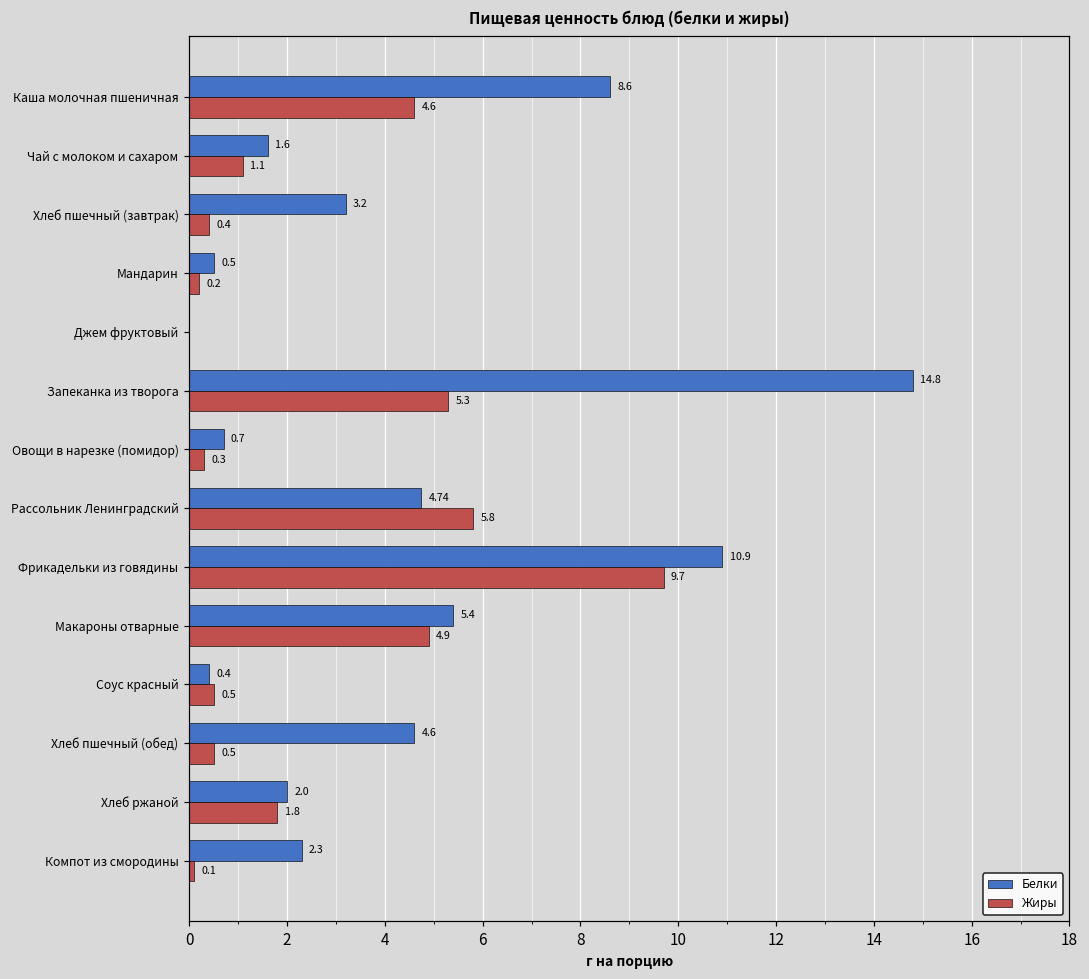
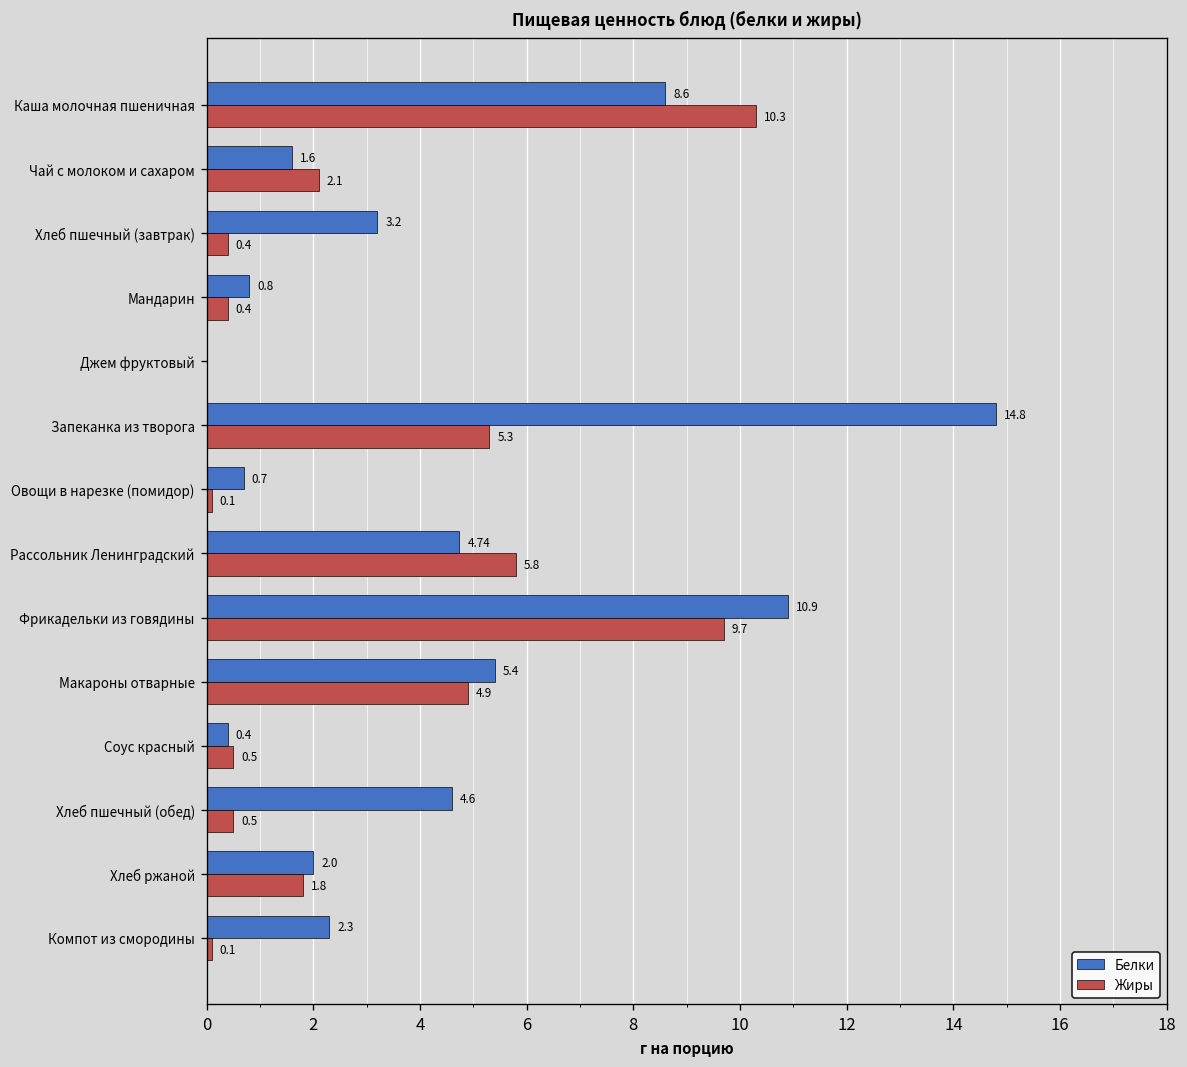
  {
    "Белки": {
      "Каша молочная пшеничная": 8.6,
      "Чай с молоком и сахаром": 1.6,
      "Хлеб пшечный (завтрак)": 3.2,
-     "Мандарин": 0.5,
+     "Мандарин": 0.8,
      "Запеканка из творога": 14.8,
      "Овощи в нарезке (помидор)": 0.7,
      "Рассольник Ленинградский": 4.74,
      "Фрикадельки из говядины": 10.9,
      "Макароны отварные": 5.4,
      "Соус красный": 0.4,
      "Хлеб пшечный (обед)": 4.6,
      "Хлеб ржаной": 2.0,
      "Компот из смородины": 2.3
    },
    "Жиры": {
-     "Каша молочная пшеничная": 4.6,
-     "Чай с молоком и сахаром": 1.1,
+     "Каша молочная пшеничная": 10.3,
+     "Чай с молоком и сахаром": 2.1,
      "Хлеб пшечный (завтрак)": 0.4,
-     "Мандарин": 0.2,
+     "Мандарин": 0.4,
      "Запеканка из творога": 5.3,
-     "Овощи в нарезке (помидор)": 0.3,
+     "Овощи в нарезке (помидор)": 0.1,
      "Рассольник Ленинградский": 5.8,
      "Фрикадельки из говядины": 9.7,
      "Макароны отварные": 4.9,
      "Соус красный": 0.5,
      "Хлеб пшечный (обед)": 0.5,
      "Хлеб ржаной": 1.8,
      "Компот из смородины": 0.1
    }
  }
